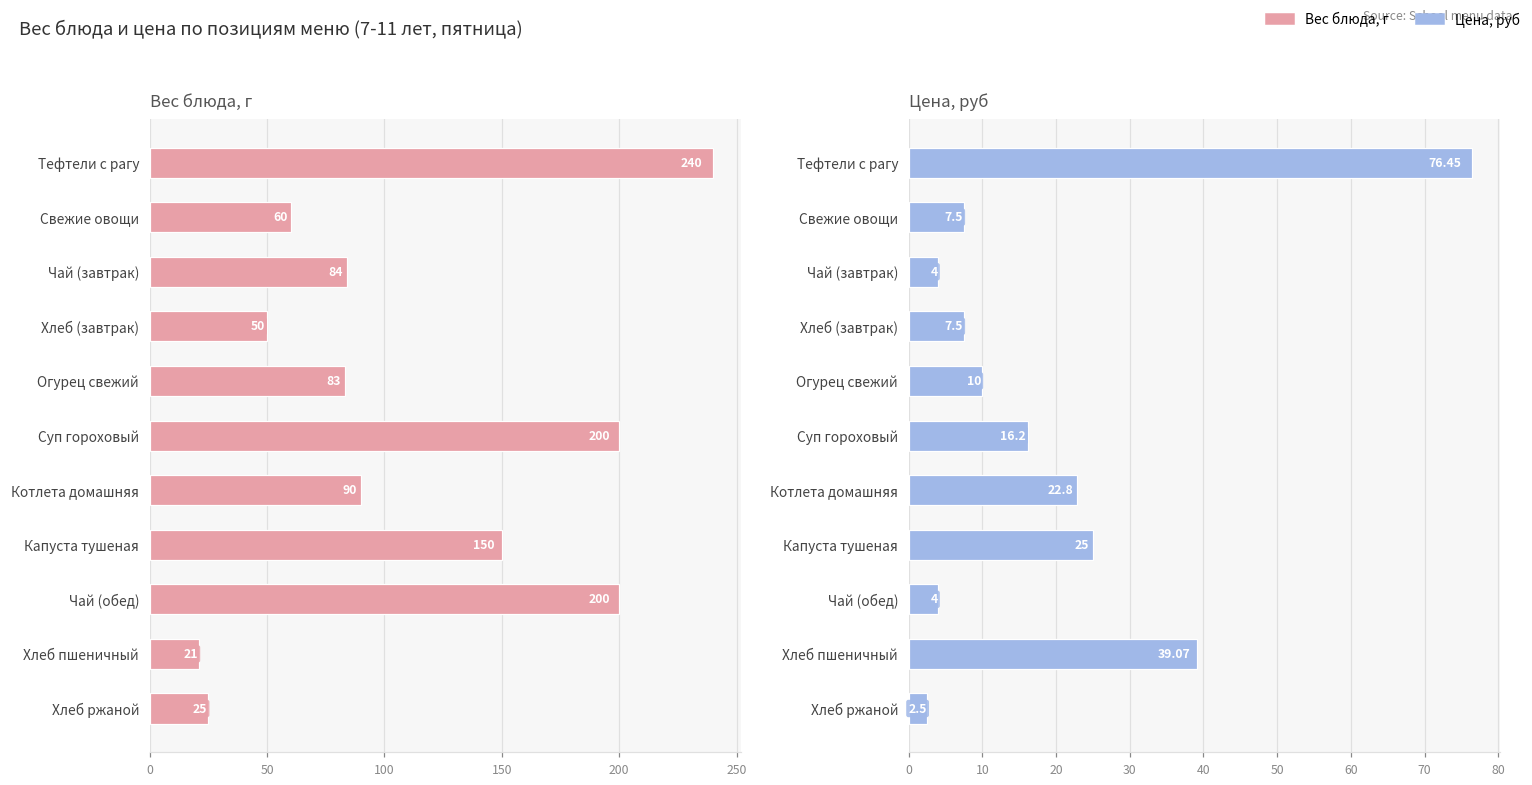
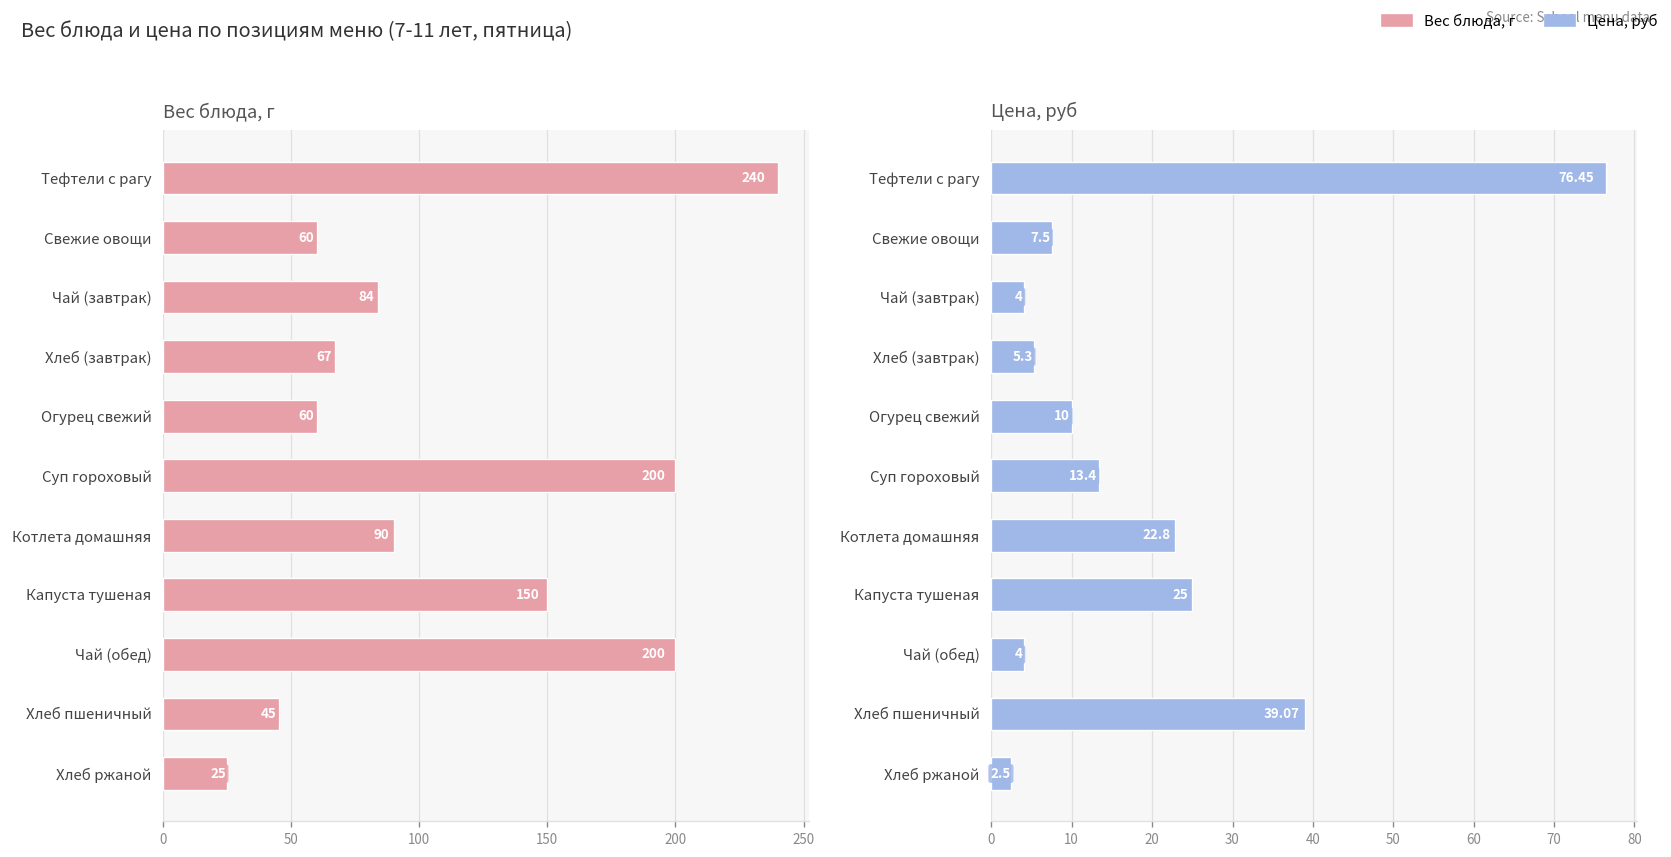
  {
    "Вес блюда, г": {
-     "Хлеб (завтрак)": 50,
-     "Огурец свежий": 83,
-     "Хлеб пшеничный": 21
+     "Хлеб (завтрак)": 67,
+     "Огурец свежий": 60,
+     "Хлеб пшеничный": 45
    },
    "Цена, руб": {
-     "Хлеб (завтрак)": 7.5,
-     "Суп гороховый": 16.2
+     "Хлеб (завтрак)": 5.3,
+     "Суп гороховый": 13.4
    }
  }
